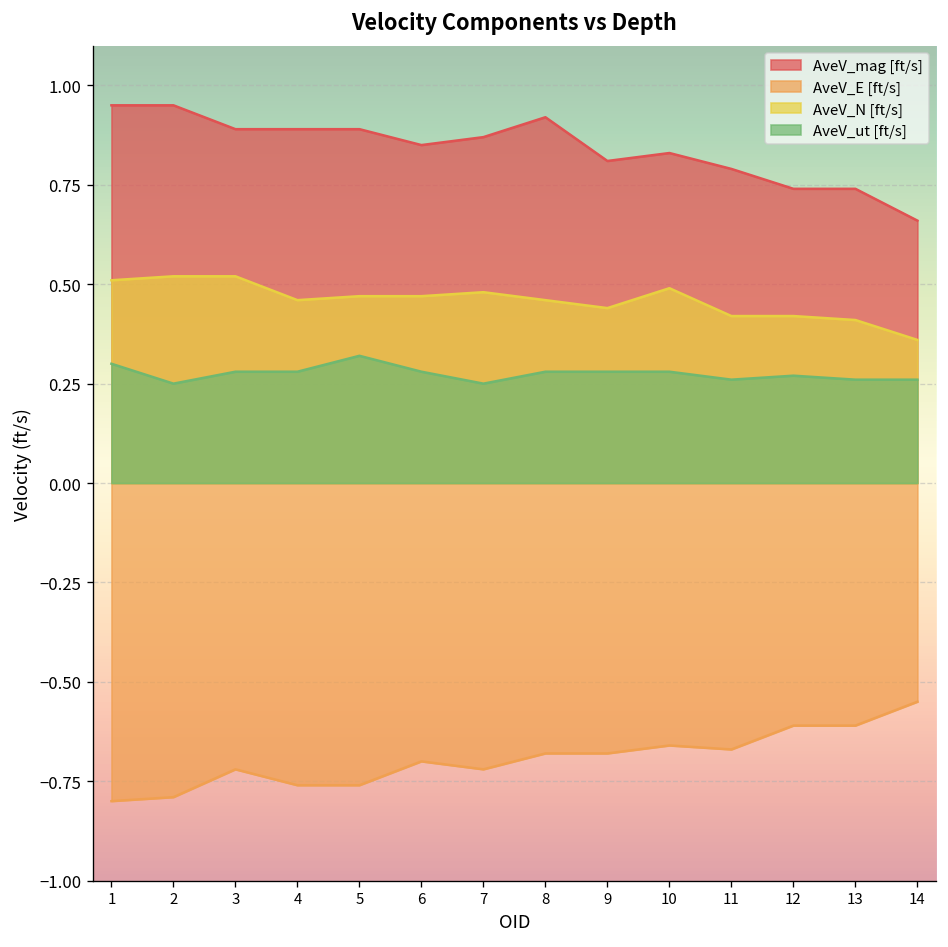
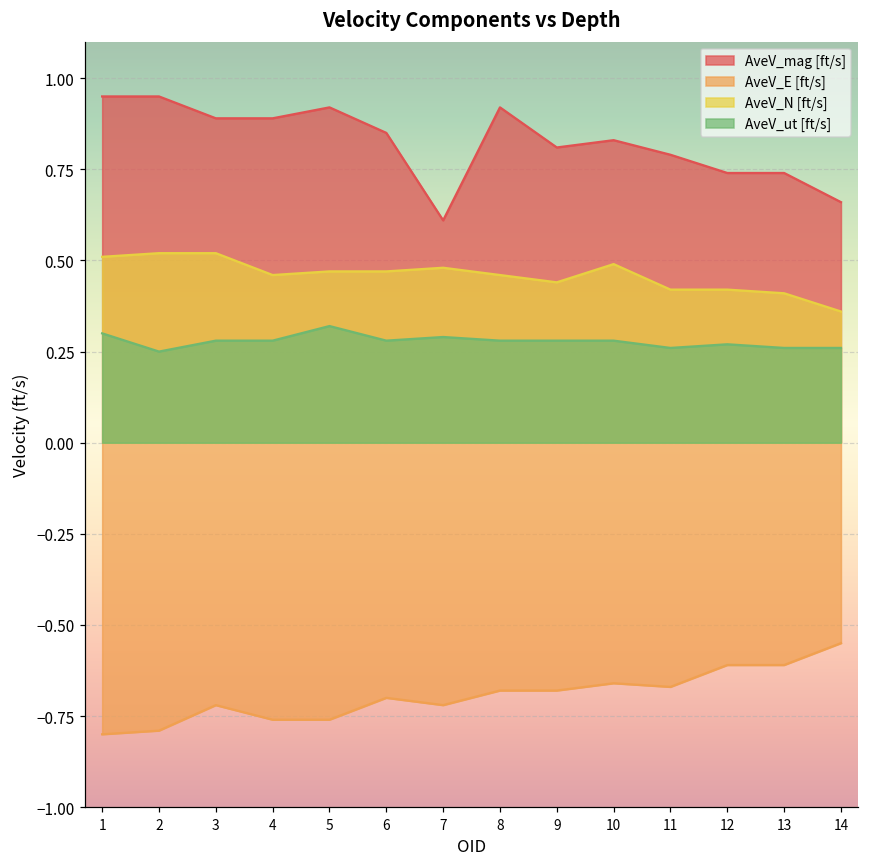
  {
    "AveV_mag [ft/s]": {
      "1": 0.95,
      "2": 0.95,
      "3": 0.89,
      "4": 0.89,
-     "5": 0.89,
+     "5": 0.92,
      "6": 0.85,
-     "7": 0.87,
+     "7": 0.61,
      "8": 0.92,
      "9": 0.81,
      "10": 0.83,
      "11": 0.79,
      "12": 0.74,
      "13": 0.74,
      "14": 0.66
    },
    "AveV_ut [ft/s]": {
      "1": 0.30,
      "2": 0.25,
      "3": 0.28,
      "4": 0.28,
      "5": 0.32,
      "6": 0.28,
-     "7": 0.25,
+     "7": 0.29,
      "8": 0.28,
      "9": 0.28,
      "10": 0.28,
      "11": 0.26,
      "12": 0.27,
      "13": 0.26,
      "14": 0.26
    }
  }
